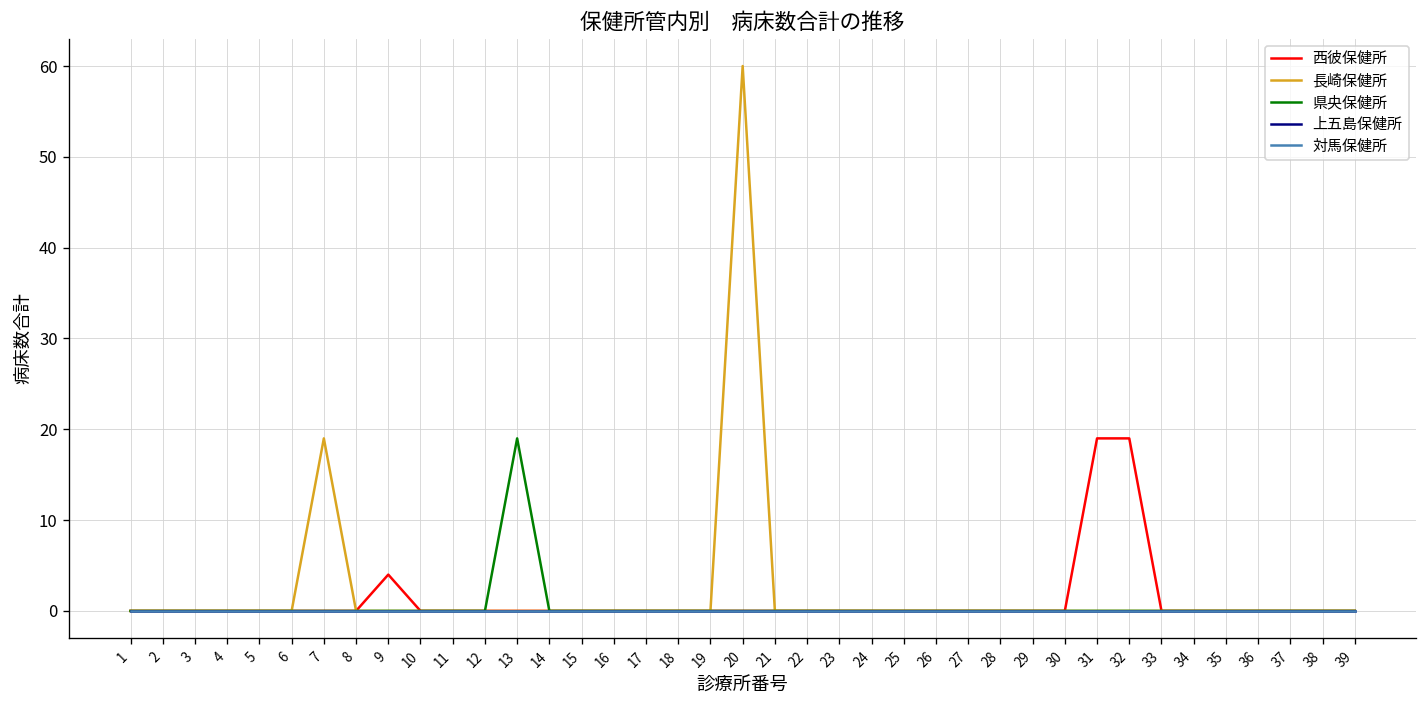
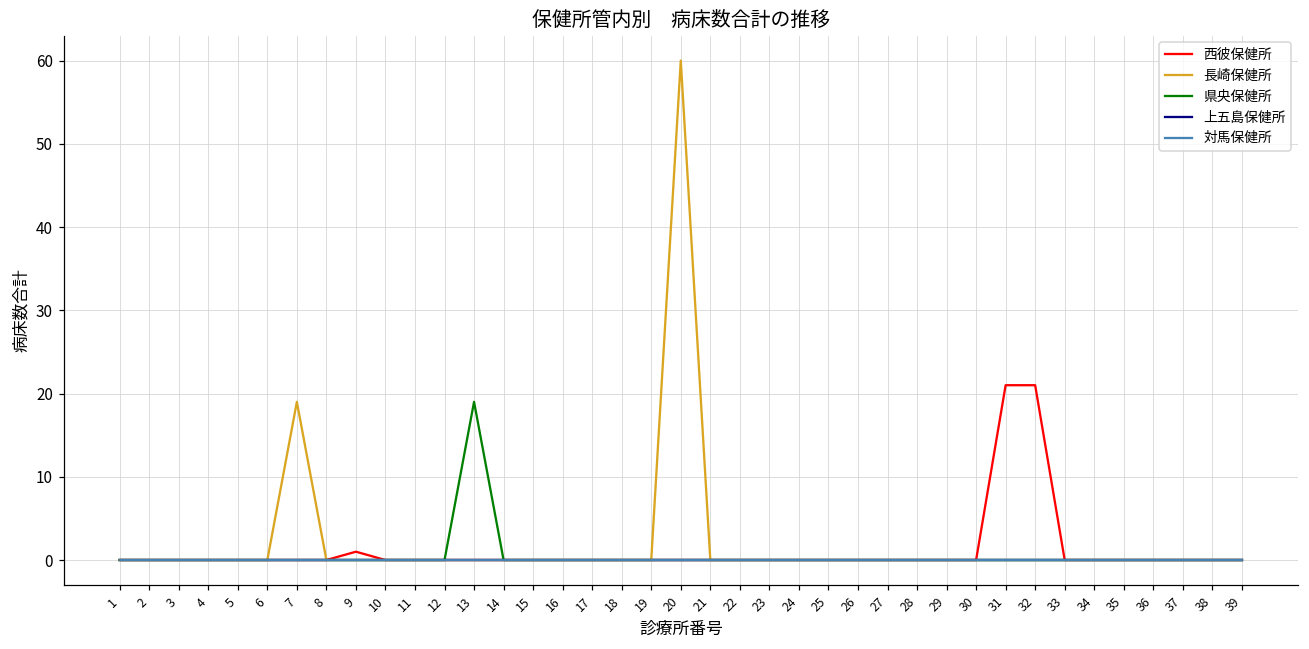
  {
    "西彼保健所": {
-     "9": 4,
-     "31": 19,
-     "32": 19
+     "9": 1,
+     "31": 21,
+     "32": 21
    },
    "長崎保健所": {
      "7": 19,
      "20": 60
    },
    "県央保健所": {
      "13": 19
    }
  }
